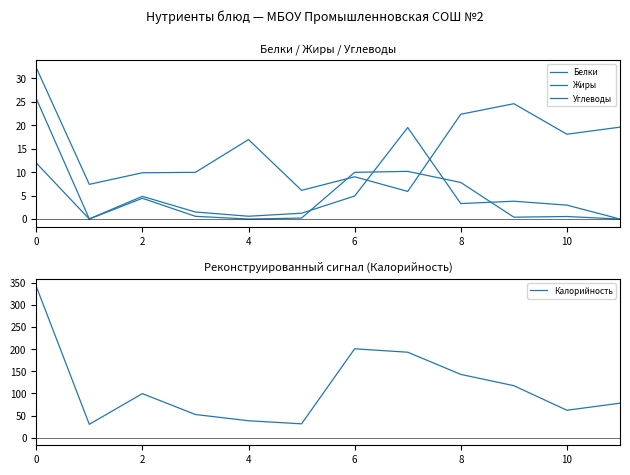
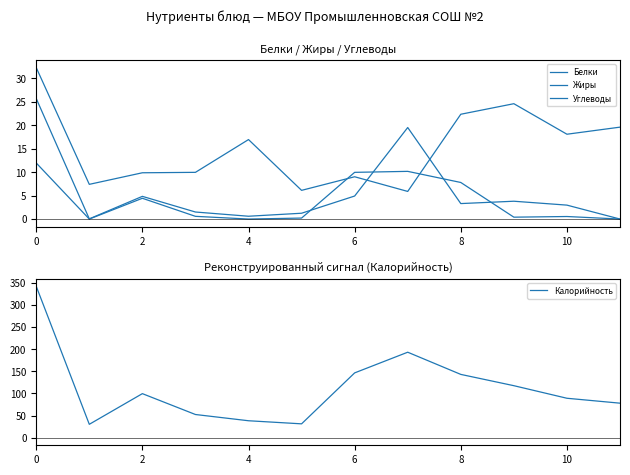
  {
    "Реконструированный сигнал (Калорийность)": {
      "0": 340,
      "2": 100,
      "4": 40,
-     "6": 200,
+     "6": 150,
      "8": 140,
-     "10": 60
+     "10": 90
    }
  }
